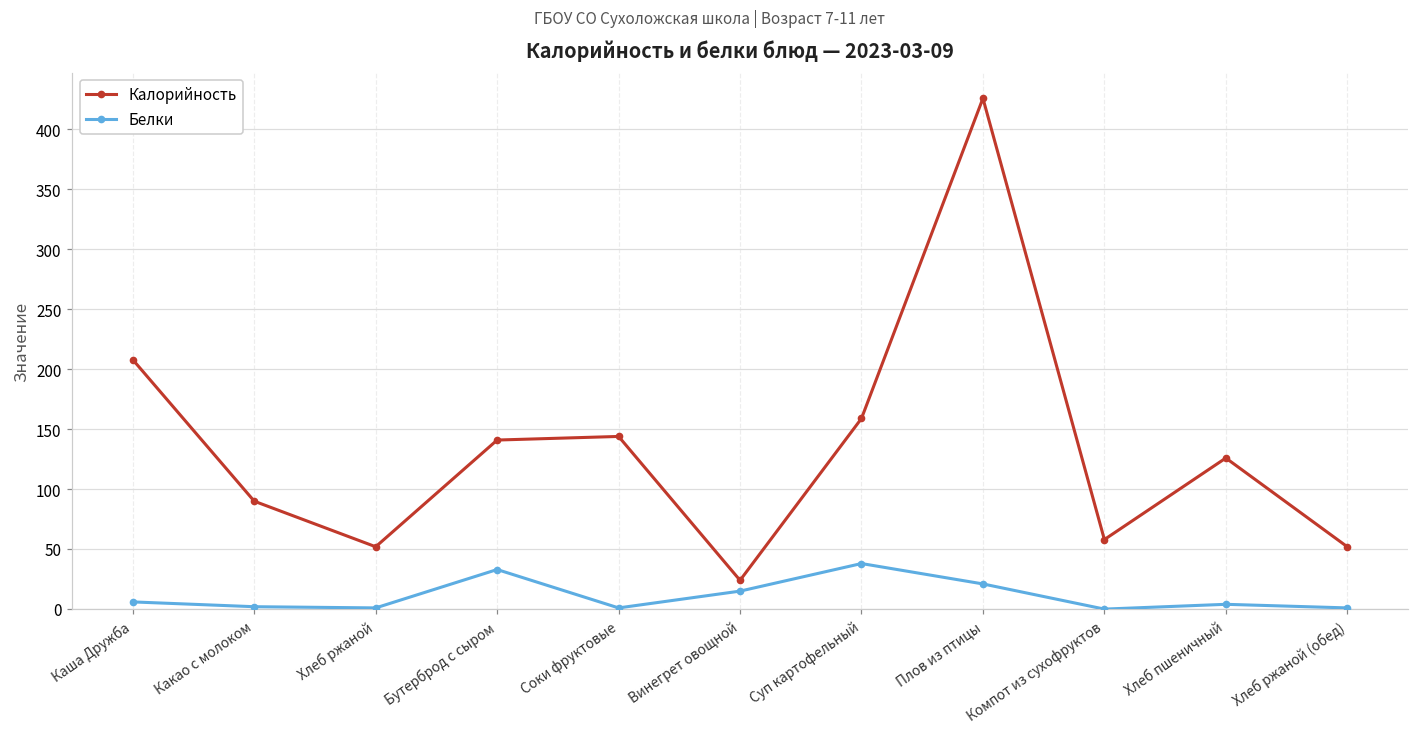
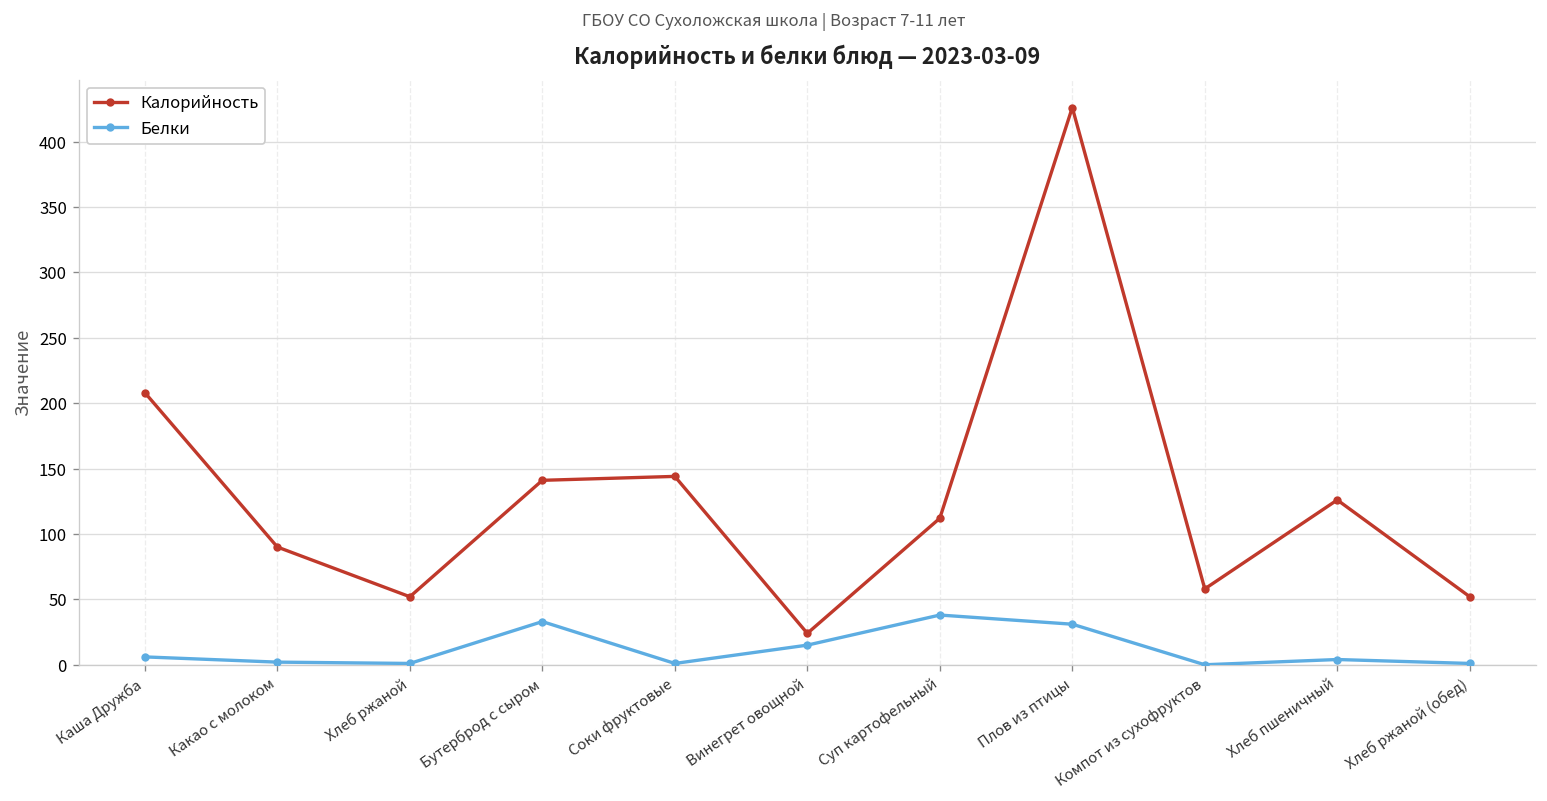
  {
    "Калорийность": {
      "Каша Дружба": 208,
      "Какао с молоком": 90,
      "Хлеб ржаной": 52,
      "Бутерброд с сыром": 141,
      "Соки фруктовые": 144,
      "Винегрет овощной": 24,
-     "Суп картофельный": 159,
+     "Суп картофельный": 112,
      "Плов из птицы": 426,
      "Компот из сухофруктов": 58,
      "Хлеб пшеничный": 126,
      "Хлеб ржаной (обед)": 52
    },
    "Белки": {
      "Каша Дружба": 6,
      "Какао с молоком": 2,
      "Хлеб ржаной": 1,
      "Бутерброд с сыром": 33,
      "Соки фруктовые": 1,
      "Винегрет овощной": 15,
      "Суп картофельный": 38,
-     "Плов из птицы": 21,
+     "Плов из птицы": 31,
      "Компот из сухофруктов": 0,
      "Хлеб пшеничный": 4,
      "Хлеб ржаной (обед)": 1
    }
  }
